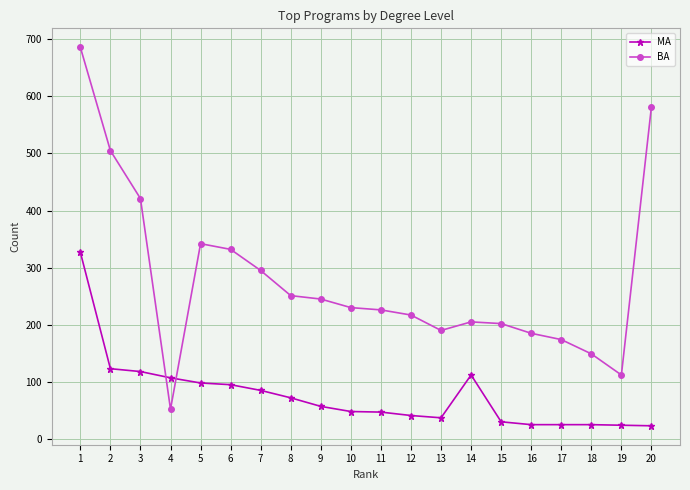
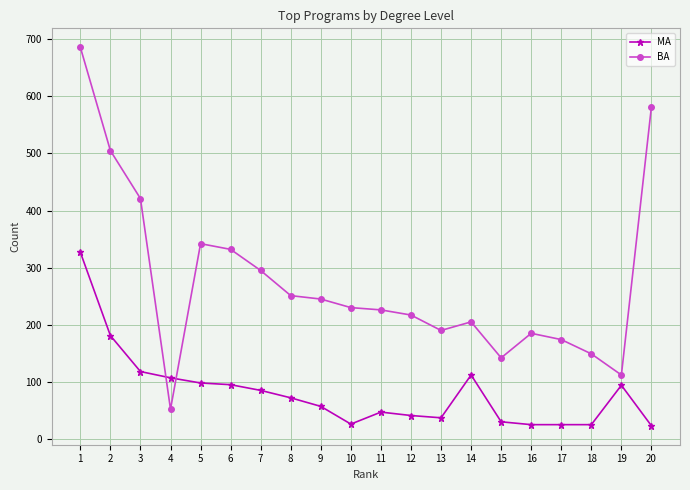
  {
    "MA": {
      "1": 330,
-     "2": 120,
+     "2": 180,
      "3": 120,
      "4": 110,
      "5": 100,
      "6": 100,
      "7": 90,
      "8": 70,
      "9": 60,
-     "10": 50,
+     "10": 30,
      "11": 50,
      "12": 40,
      "13": 40,
      "14": 110,
      "15": 30,
      "16": 30,
      "17": 30,
      "18": 30,
-     "19": 20,
+     "19": 90,
      "20": 20
    },
    "BA": {
      "1": 690,
      "2": 510,
      "3": 420,
      "4": 50,
      "5": 340,
      "6": 330,
      "7": 300,
      "8": 250,
      "9": 250,
      "10": 230,
      "11": 230,
      "12": 220,
      "13": 190,
      "14": 210,
-     "15": 200,
+     "15": 140,
      "16": 190,
      "17": 170,
      "18": 150,
      "19": 110,
      "20": 580
    }
  }
